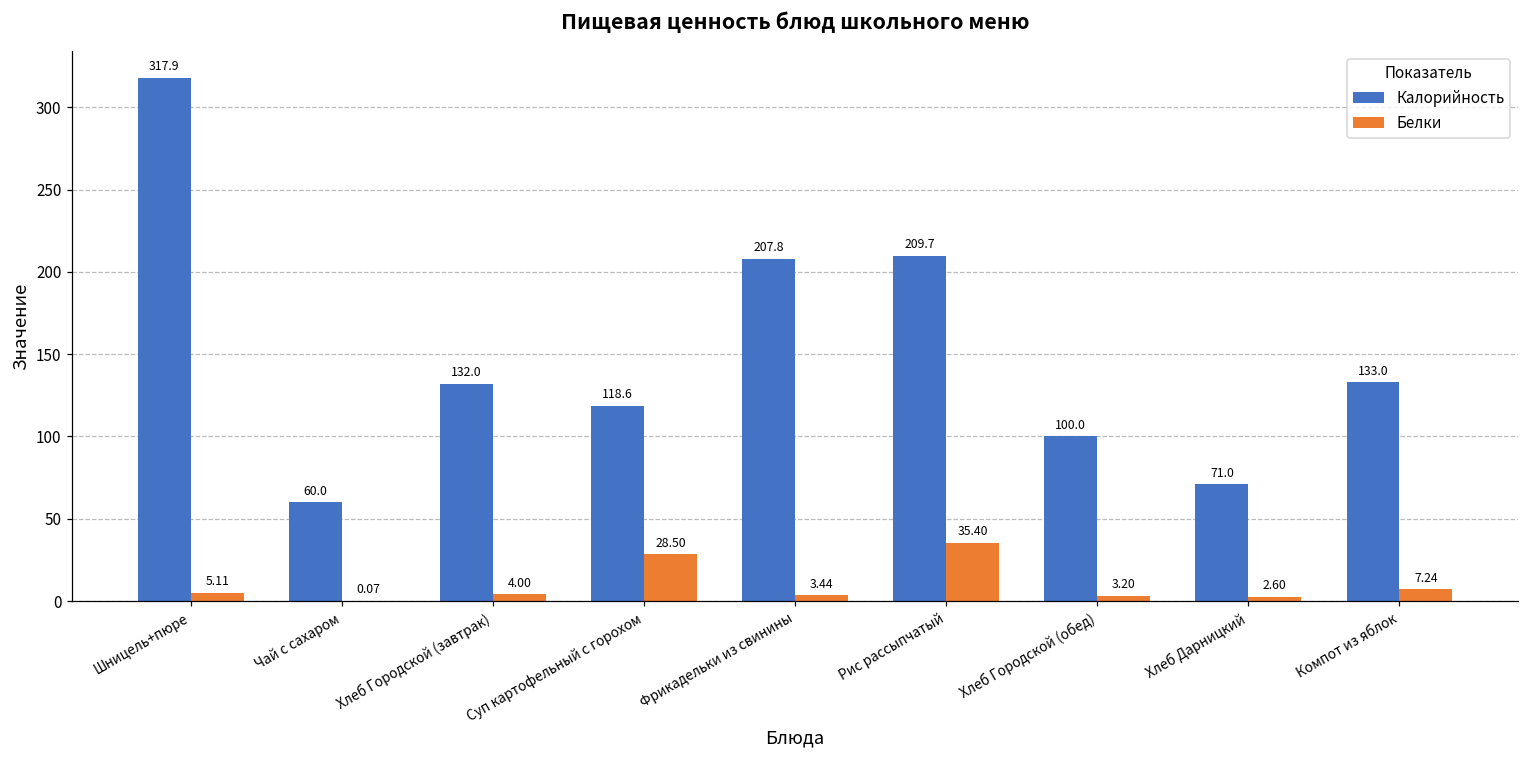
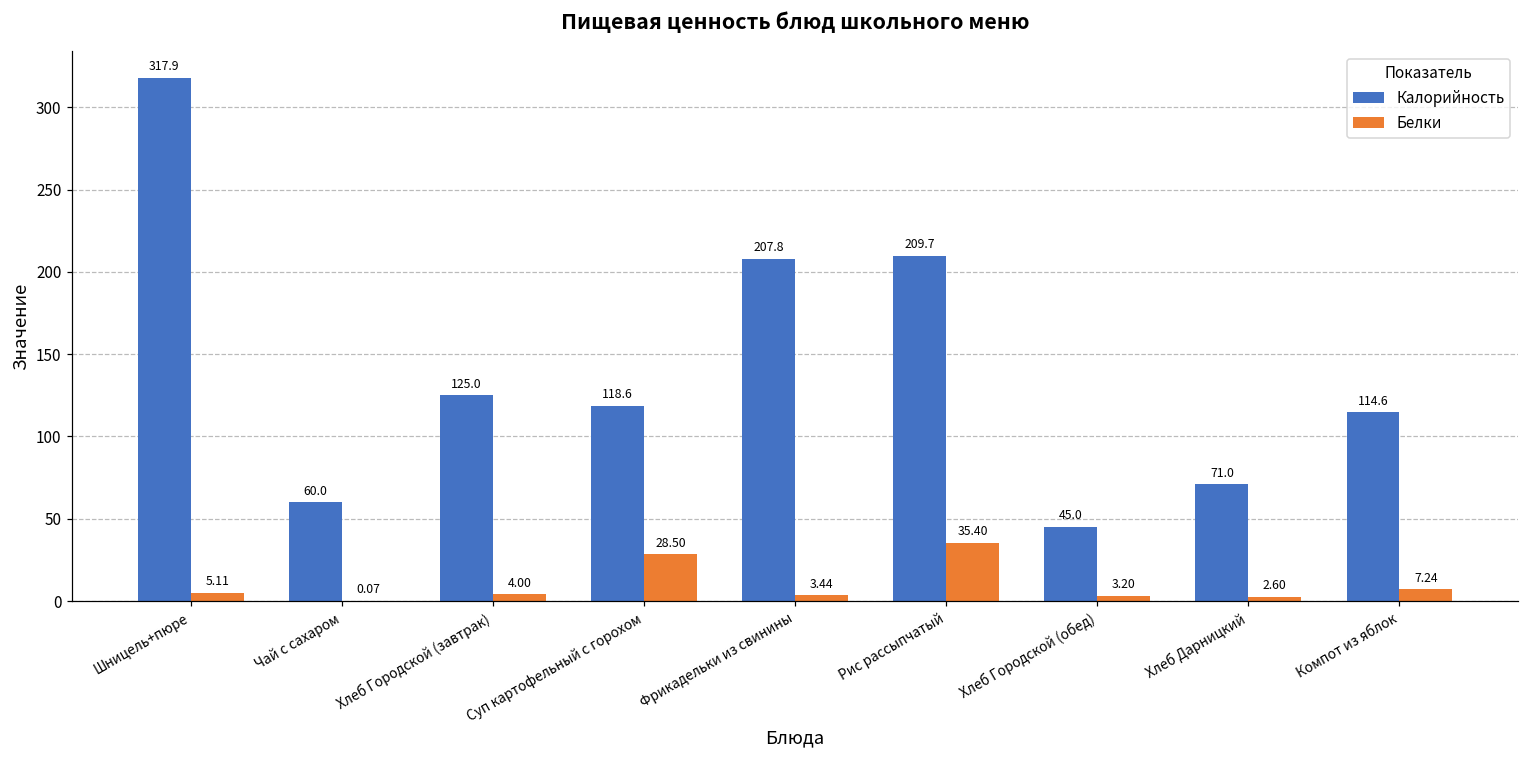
  {
    "Калорийность": {
      "Шницель+пюре": 317.9,
      "Чай с сахаром": 60.0,
-     "Хлеб Городской (завтрак)": 132.0,
+     "Хлеб Городской (завтрак)": 125.0,
      "Суп картофельный с горохом": 118.6,
      "Фрикадельки из свинины": 207.8,
      "Рис рассыпчатый": 209.7,
-     "Хлеб Городской (обед)": 100.0,
+     "Хлеб Городской (обед)": 45.0,
      "Хлеб Дарницкий": 71.0,
-     "Компот из яблок": 133.0
+     "Компот из яблок": 114.6
    },
    "Белки": {
      "Шницель+пюре": 5.11,
      "Чай с сахаром": 0.07,
      "Хлеб Городской (завтрак)": 4.00,
      "Суп картофельный с горохом": 28.50,
      "Фрикадельки из свинины": 3.44,
      "Рис рассыпчатый": 35.40,
      "Хлеб Городской (обед)": 3.20,
      "Хлеб Дарницкий": 2.60,
      "Компот из яблок": 7.24
    }
  }
